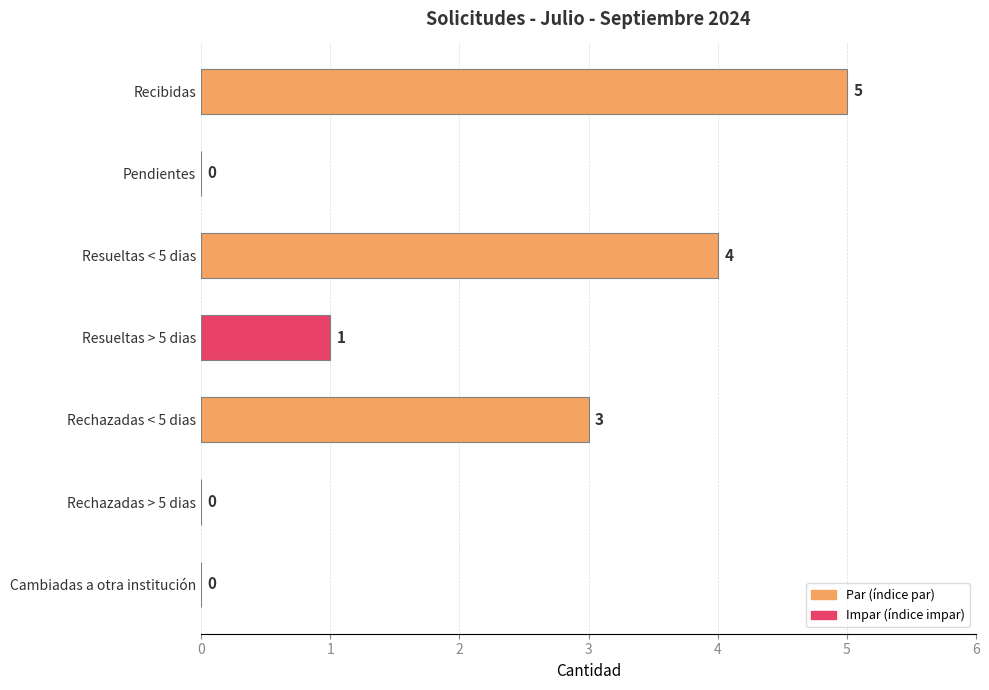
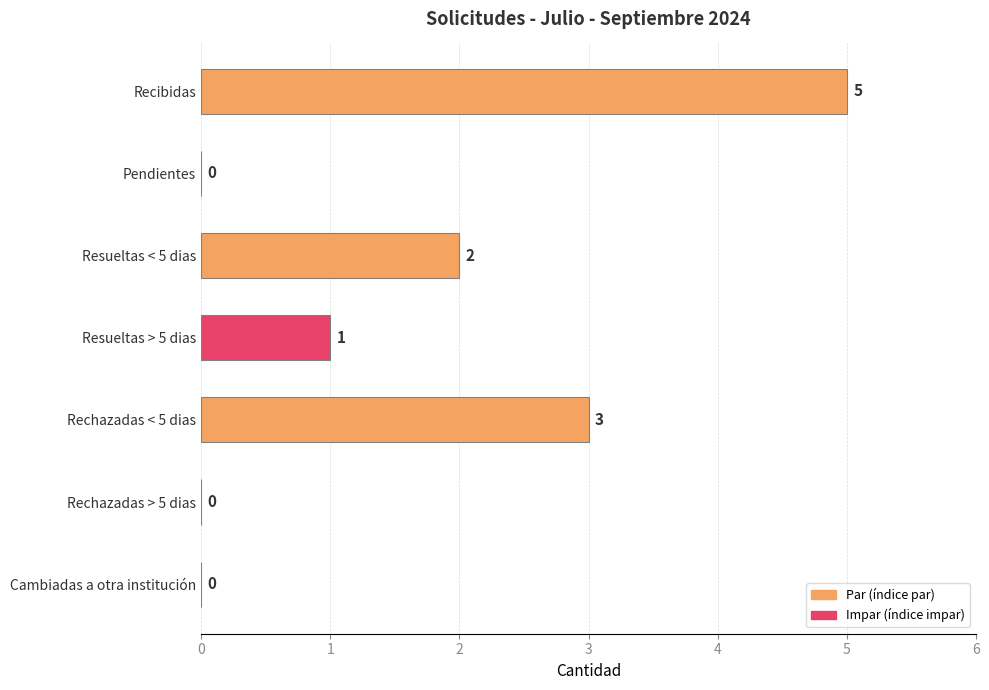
  {
    "Recibidas": 5,
    "Pendientes": 0,
-   "Resueltas < 5 dias": 4,
+   "Resueltas < 5 dias": 2,
    "Resueltas > 5 dias": 1,
    "Rechazadas < 5 dias": 3,
    "Rechazadas > 5 dias": 0,
    "Cambiadas a otra institución": 0
  }
